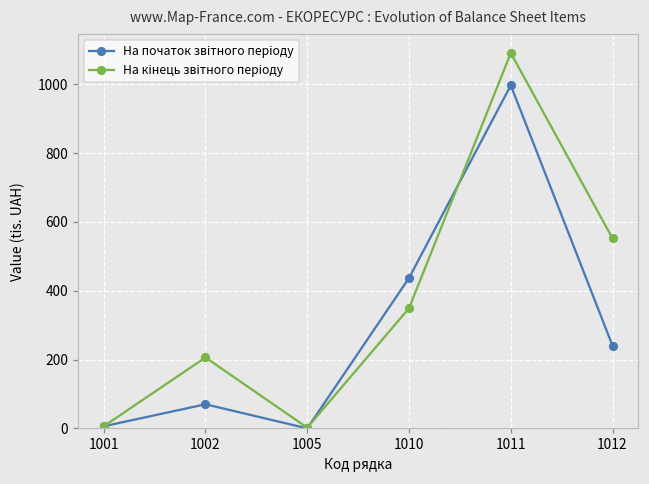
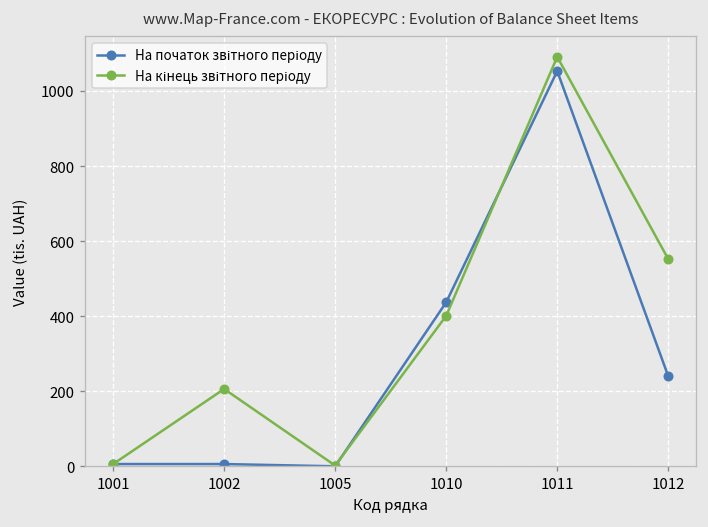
  {
    "На початок звітного періоду": {
-     "1002": 70,
+     "1002": 10,
      "1010": 440,
-     "1011": 1000,
+     "1011": 1050,
      "1012": 240
    },
    "На кінець звітного періоду": {
      "1002": 210,
-     "1010": 350,
+     "1010": 400,
      "1011": 1090,
      "1012": 550
    }
  }
